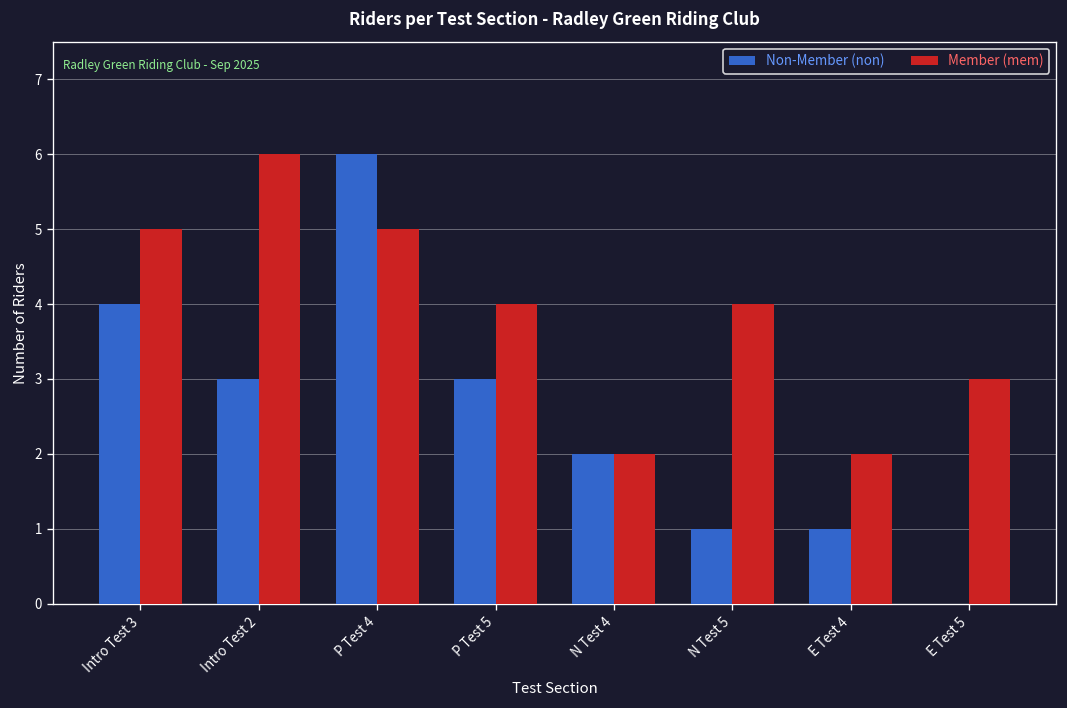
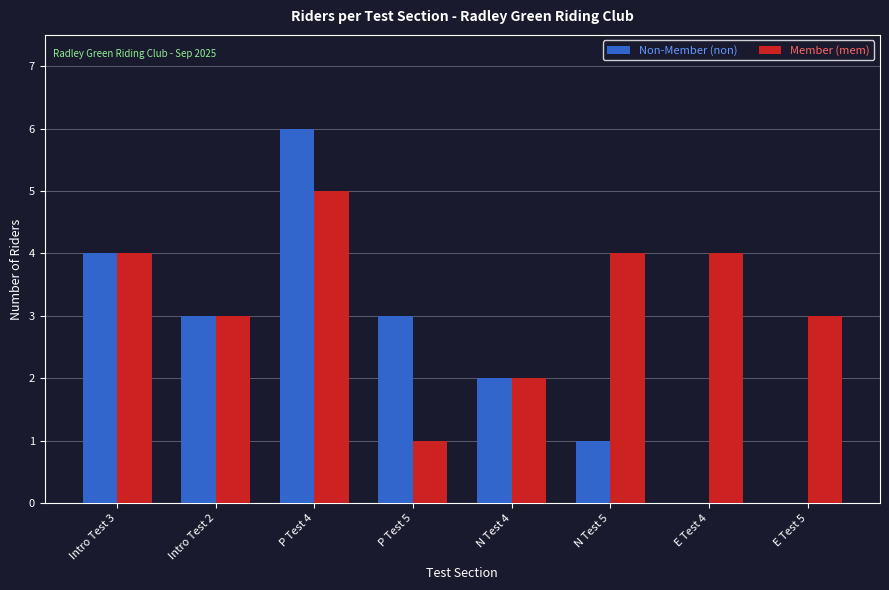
  {
    "Non-Member (non)": {
      "Intro Test 3": 4,
      "Intro Test 2": 3,
      "P Test 4": 6,
      "P Test 5": 3,
      "N Test 4": 2,
      "N Test 5": 1,
-     "E Test 4": 1,
+     "E Test 4": 0,
      "E Test 5": 0
    },
    "Member (mem)": {
-     "Intro Test 3": 5,
-     "Intro Test 2": 6,
+     "Intro Test 3": 4,
+     "Intro Test 2": 3,
      "P Test 4": 5,
-     "P Test 5": 4,
+     "P Test 5": 1,
      "N Test 4": 2,
      "N Test 5": 4,
-     "E Test 4": 2,
+     "E Test 4": 4,
      "E Test 5": 3
    }
  }
